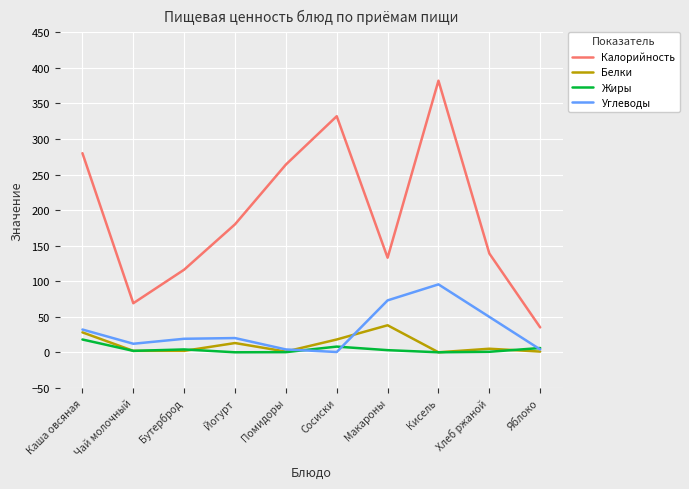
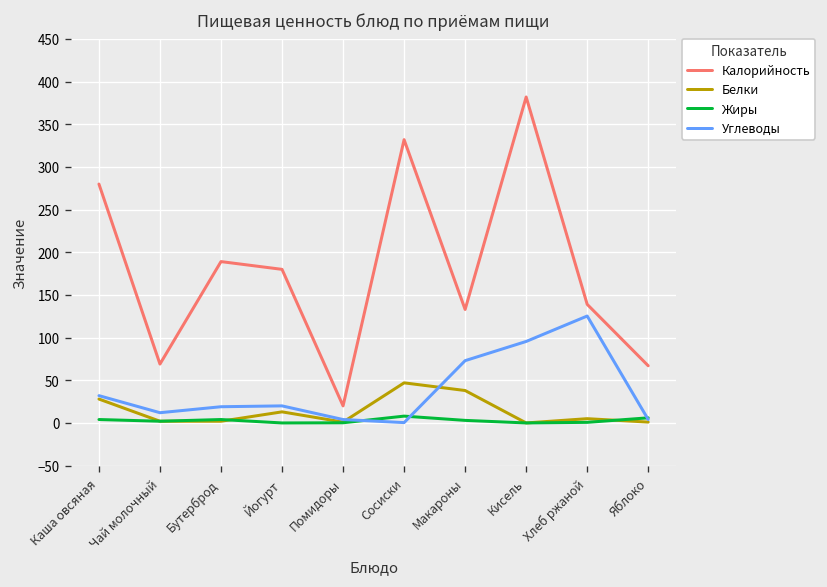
  {
    "Калорийность": {
      "Каша овсяная": 280,
      "Чай молочный": 70,
-     "Бутерброд": 120,
+     "Бутерброд": 190,
      "Йогурт": 180,
-     "Помидоры": 260,
+     "Помидоры": 20,
      "Сосиски": 330,
      "Макароны": 130,
      "Кисель": 380,
      "Хлеб ржаной": 140,
-     "Яблоко": 40
+     "Яблоко": 70
    },
    "Белки": {
      "Каша овсяная": 30,
      "Йогурт": 10,
-     "Сосиски": 20,
+     "Сосиски": 50,
      "Макароны": 40,
      "Хлеб ржаной": 10
    },
    "Жиры": {
-     "Каша овсяная": 20,
+     "Каша овсяная": 0,
      "Йогурт": 0,
      "Сосиски": 10,
      "Макароны": 0,
      "Хлеб ржаной": 0
    },
    "Углеводы": {
      "Каша овсяная": 30,
      "Чай молочный": 10,
      "Бутерброд": 20,
      "Йогурт": 20,
      "Сосиски": 0,
      "Макароны": 70,
      "Кисель": 100,
-     "Хлеб ржаной": 50
+     "Хлеб ржаной": 130
    }
  }
